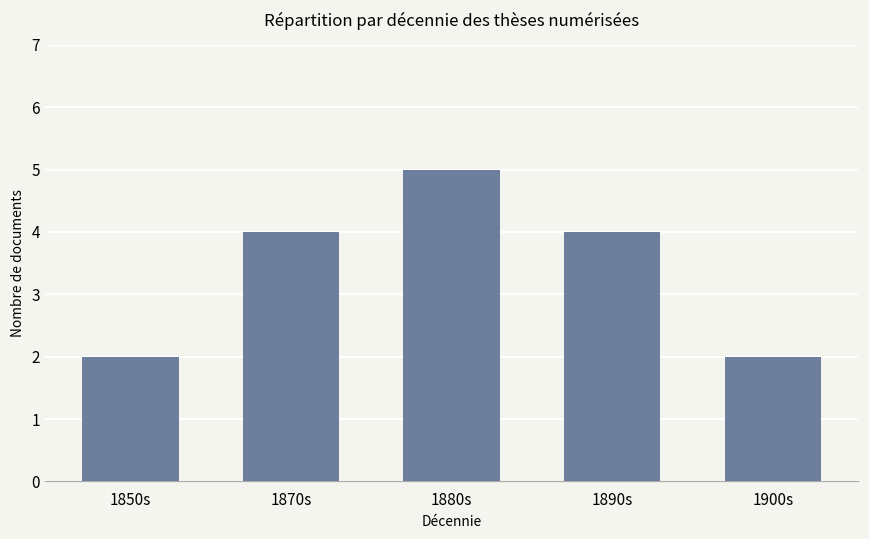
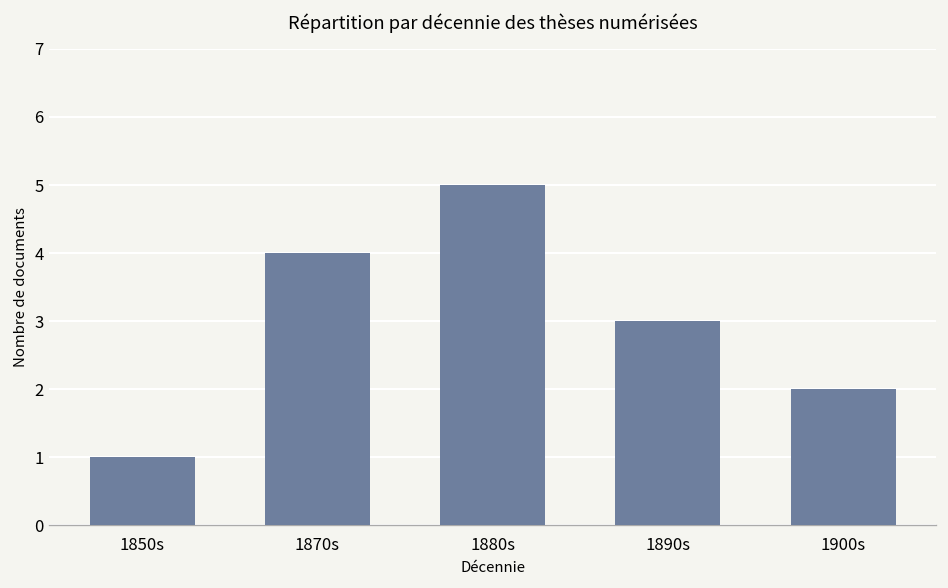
  {
-   "1850s": 2,
+   "1850s": 1,
    "1870s": 4,
    "1880s": 5,
-   "1890s": 4,
+   "1890s": 3,
    "1900s": 2
  }
